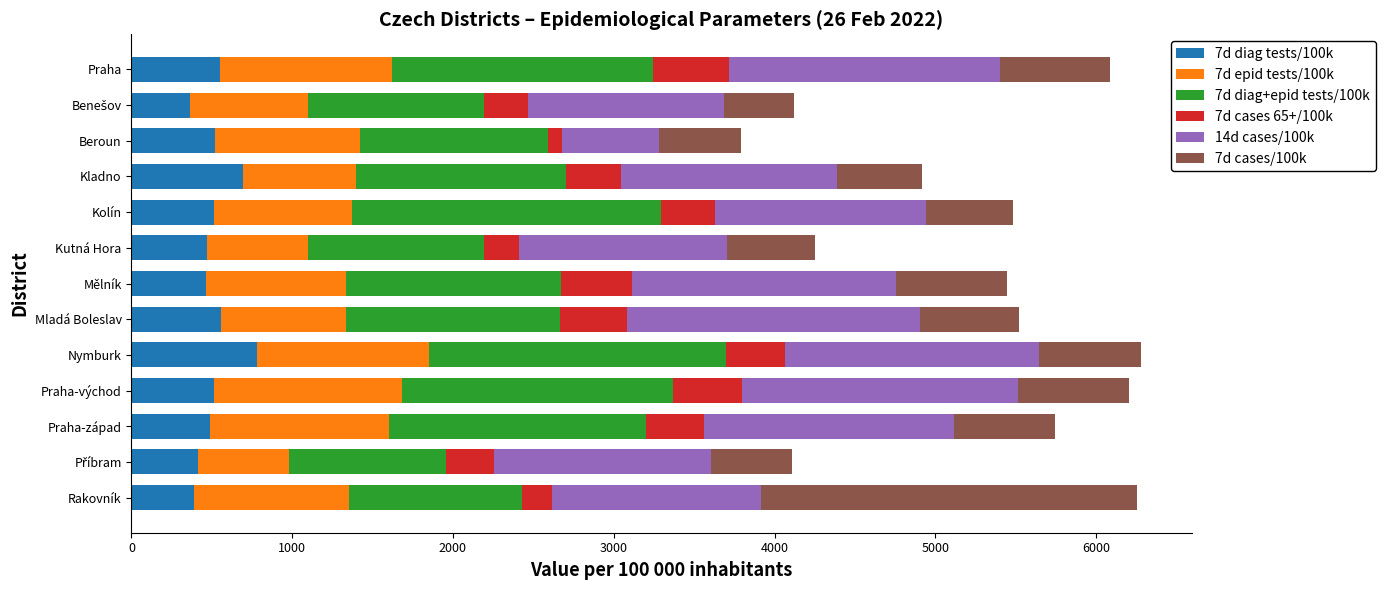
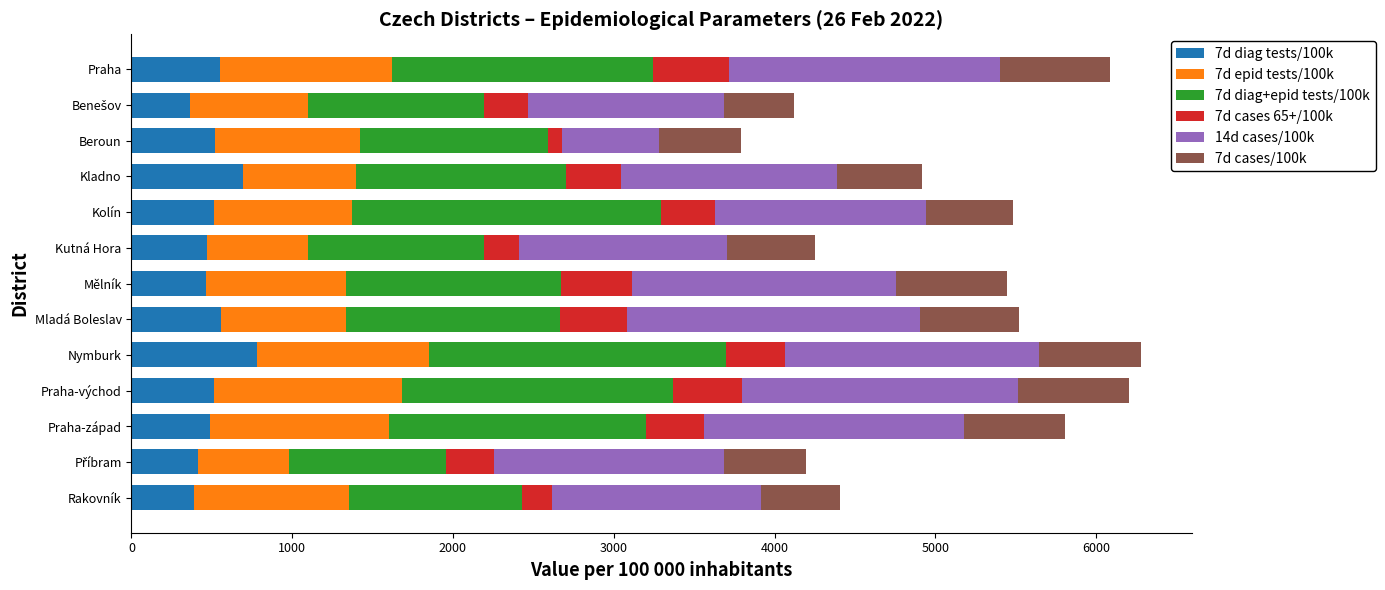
  {
    "7d diag tests/100k": {
      "Praha": 550,
      "Benešov": 370,
      "Beroun": 520,
      "Kladno": 690,
      "Kolín": 520,
      "Kutná Hora": 470,
      "Mělník": 460,
      "Mladá Boleslav": 560,
      "Nymburk": 780,
      "Praha-východ": 510,
      "Praha-západ": 490,
      "Příbram": 410,
      "Rakovník": 390
    },
    "7d epid tests/100k": {
      "Praha": 1070,
      "Benešov": 730,
      "Beroun": 900,
      "Kladno": 700,
      "Kolín": 860,
      "Kutná Hora": 620,
      "Mělník": 870,
      "Mladá Boleslav": 770,
      "Nymburk": 1070,
      "Praha-východ": 1170,
      "Praha-západ": 1110,
      "Příbram": 560,
      "Rakovník": 960
    },
    "7d diag+epid tests/100k": {
      "Praha": 1620,
      "Benešov": 1100,
      "Beroun": 1170,
      "Kladno": 1300,
      "Kolín": 1920,
      "Kutná Hora": 1100,
      "Mělník": 1340,
      "Mladá Boleslav": 1330,
      "Nymburk": 1850,
      "Praha-východ": 1680,
      "Praha-západ": 1600,
      "Příbram": 980,
      "Rakovník": 1080
    },
    "7d cases 65+/100k": {
      "Praha": 470,
      "Benešov": 270,
      "Beroun": 90,
      "Kladno": 340,
      "Kolín": 340,
      "Kutná Hora": 220,
      "Mělník": 440,
      "Mladá Boleslav": 420,
      "Nymburk": 370,
      "Praha-východ": 430,
      "Praha-západ": 360,
      "Příbram": 300,
      "Rakovník": 190
    },
    "14d cases/100k": {
      "Praha": 1690,
      "Benešov": 1220,
      "Beroun": 600,
      "Kladno": 1350,
      "Kolín": 1310,
      "Kutná Hora": 1300,
      "Mělník": 1640,
      "Mladá Boleslav": 1820,
      "Nymburk": 1580,
      "Praha-východ": 1720,
-     "Praha-západ": 1550,
-     "Příbram": 1350,
+     "Praha-západ": 1610,
+     "Příbram": 1430,
      "Rakovník": 1300
    },
    "7d cases/100k": {
      "Praha": 680,
      "Benešov": 430,
      "Beroun": 510,
      "Kladno": 530,
      "Kolín": 540,
      "Kutná Hora": 550,
      "Mělník": 700,
      "Mladá Boleslav": 610,
      "Nymburk": 640,
      "Praha-východ": 690,
      "Praha-západ": 630,
      "Příbram": 510,
-     "Rakovník": 2340
+     "Rakovník": 490
    }
  }
